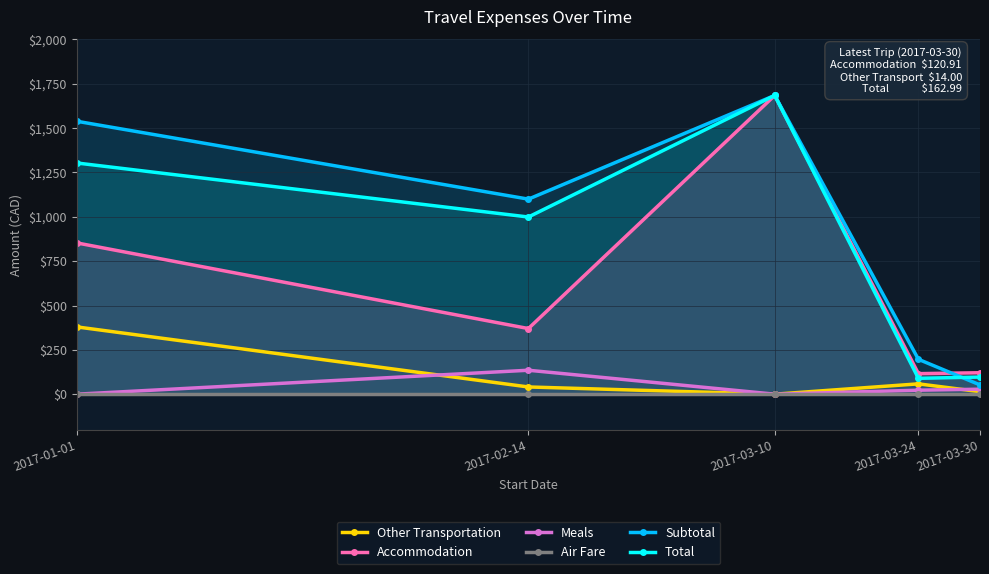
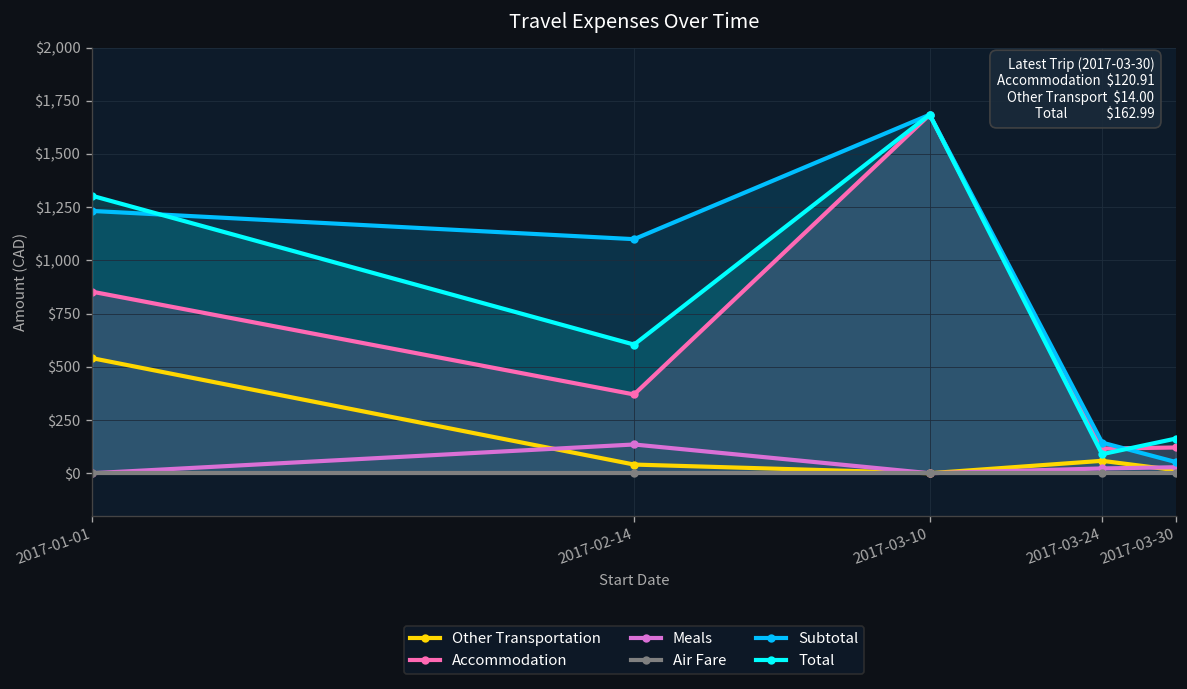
  {
    "Other Transportation": {
-     "2017-01-01": "$380",
+     "2017-01-01": "$540",
      "2017-02-14": "$40",
      "2017-03-24": "$60"
    },
    "Air Fare": {
      "2017-02-14": "$0",
      "2017-03-24": "$0"
    },
    "Subtotal": {
-     "2017-01-01": "$1,540",
+     "2017-01-01": "$1,230",
      "2017-02-14": "$1,100",
-     "2017-03-24": "$200",
+     "2017-03-24": "$140",
      "2017-03-30": "$50"
    },
    "Total": {
      "2017-01-01": "$1,300",
-     "2017-02-14": "$1,000",
+     "2017-02-14": "$600",
      "2017-03-24": "$90",
-     "2017-03-30": "$100"
+     "2017-03-30": "$160"
    }
  }
